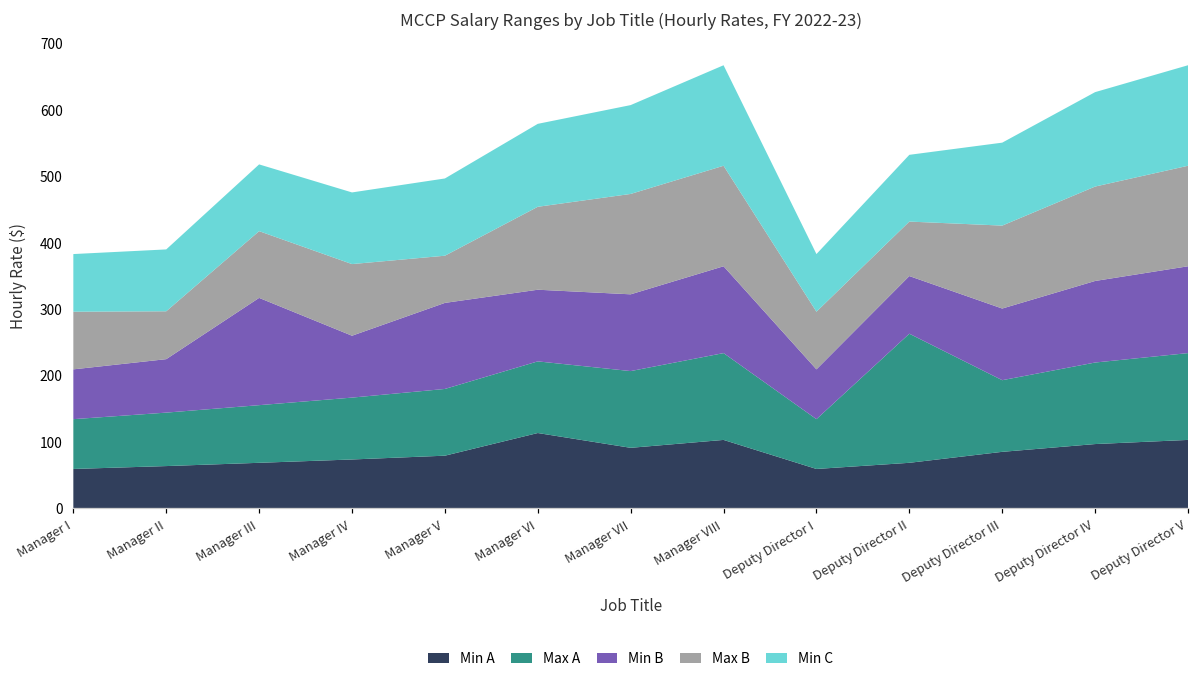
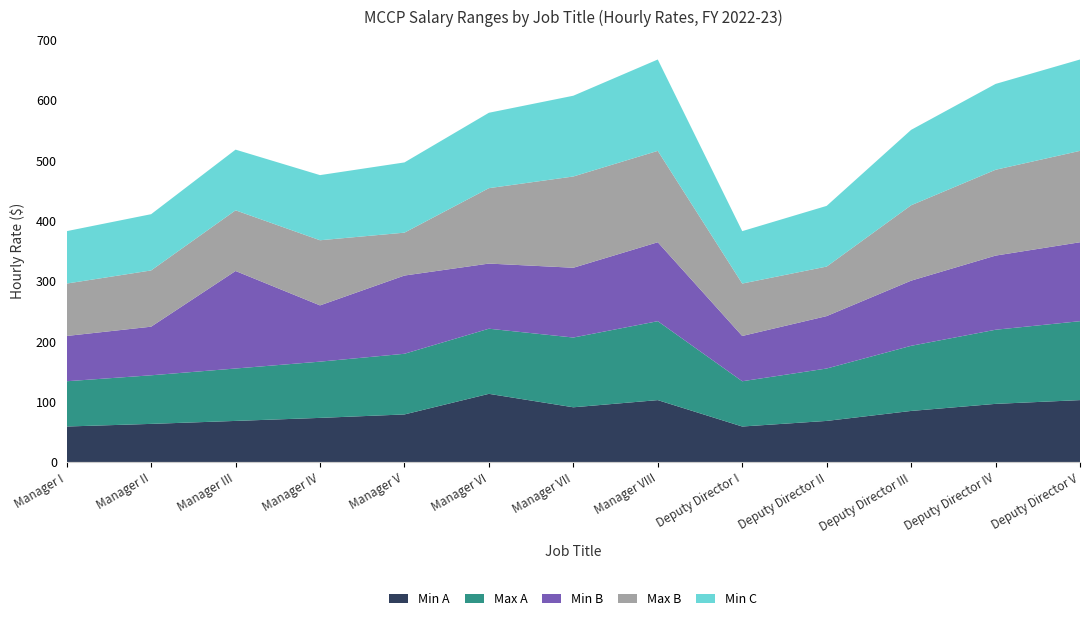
  {
    "Min A": {
      "Manager I": 60,
      "Manager II": 60,
      "Manager III": 70,
      "Manager IV": 70,
      "Manager V": 80,
      "Manager VI": 110,
      "Manager VII": 90,
      "Manager VIII": 100,
      "Deputy Director I": 60,
      "Deputy Director II": 70,
      "Deputy Director III": 80,
      "Deputy Director IV": 100,
      "Deputy Director V": 100
    },
    "Max A": {
      "Manager I": 80,
      "Manager II": 80,
      "Manager III": 90,
      "Manager IV": 90,
      "Manager V": 100,
      "Manager VI": 110,
      "Manager VII": 120,
      "Manager VIII": 130,
      "Deputy Director I": 80,
-     "Deputy Director II": 190,
+     "Deputy Director II": 90,
      "Deputy Director III": 110,
      "Deputy Director IV": 120,
      "Deputy Director V": 130
    },
    "Min B": {
      "Manager I": 80,
      "Manager II": 80,
      "Manager III": 160,
      "Manager IV": 90,
      "Manager V": 130,
      "Manager VI": 110,
      "Manager VII": 120,
      "Manager VIII": 130,
      "Deputy Director I": 80,
      "Deputy Director II": 90,
      "Deputy Director III": 110,
      "Deputy Director IV": 120,
      "Deputy Director V": 130
    },
    "Max B": {
      "Manager I": 90,
-     "Manager II": 70,
+     "Manager II": 90,
      "Manager III": 100,
      "Manager IV": 110,
      "Manager V": 70,
      "Manager VI": 120,
      "Manager VII": 150,
      "Manager VIII": 150,
      "Deputy Director I": 90,
      "Deputy Director II": 80,
      "Deputy Director III": 120,
      "Deputy Director IV": 140,
      "Deputy Director V": 150
    },
    "Min C": {
      "Manager I": 90,
      "Manager II": 90,
      "Manager III": 100,
      "Manager IV": 110,
      "Manager V": 120,
      "Manager VI": 120,
      "Manager VII": 130,
      "Manager VIII": 150,
      "Deputy Director I": 90,
      "Deputy Director II": 100,
      "Deputy Director III": 120,
      "Deputy Director IV": 140,
      "Deputy Director V": 150
    }
  }
